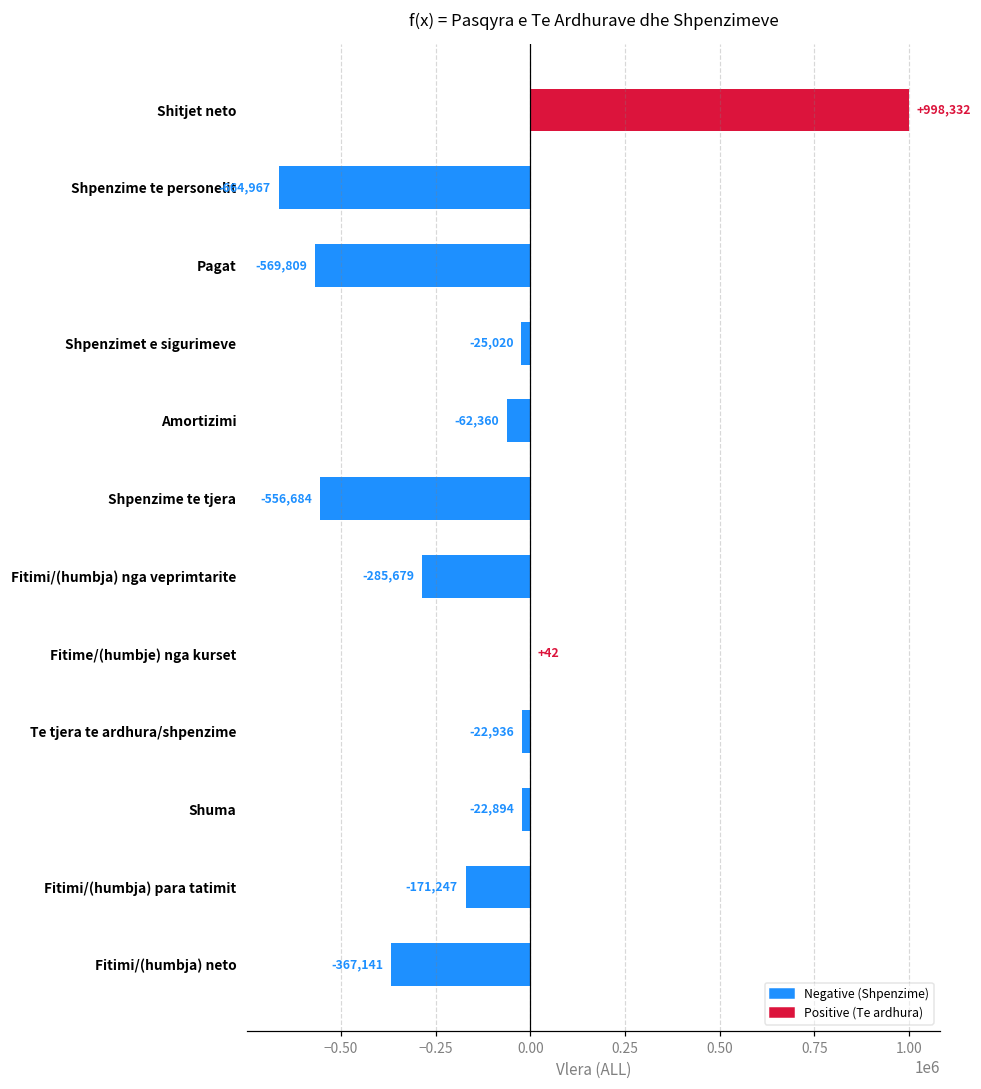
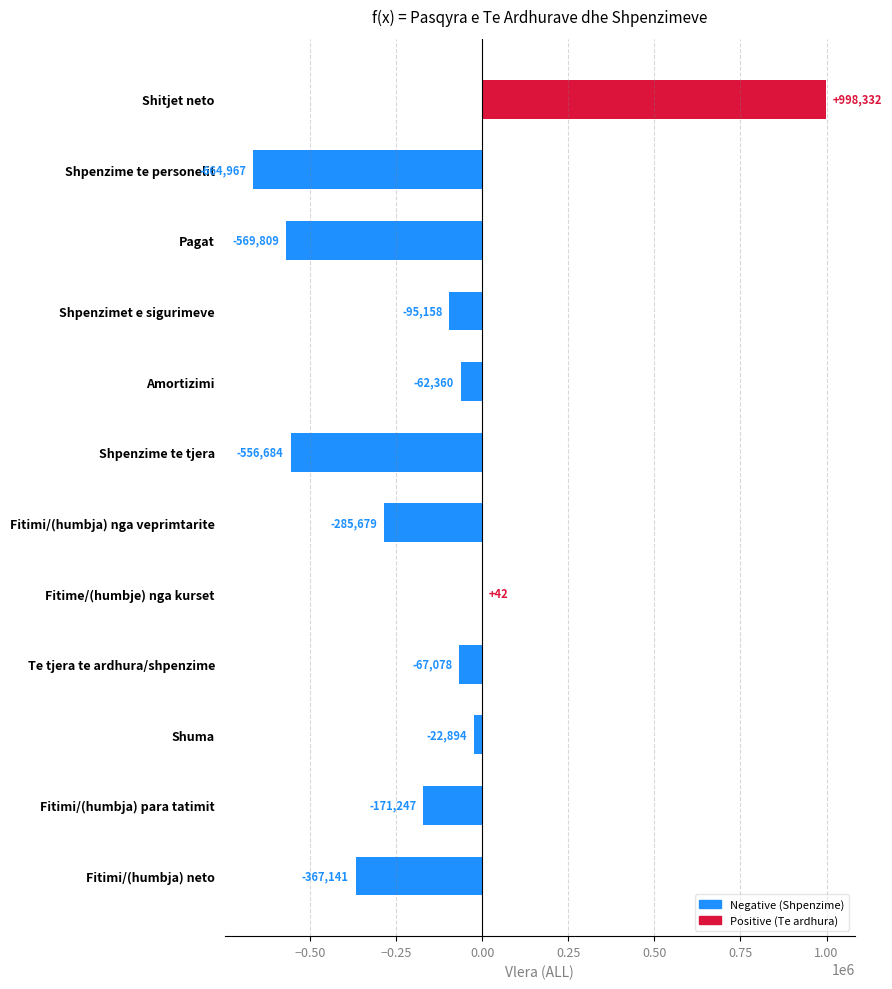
  {
    "Shitjet neto": "+998,332",
    "Shpenzime te personelit": "-664,967",
    "Pagat": "-569,809",
-   "Shpenzimet e sigurimeve": "-25,020",
+   "Shpenzimet e sigurimeve": "-95,158",
    "Amortizimi": "-62,360",
    "Shpenzime te tjera": "-556,684",
    "Fitimi/(humbja) nga veprimtarite": "-285,679",
    "Fitime/(humbje) nga kurset": "+42",
-   "Te tjera te ardhura/shpenzime": "-22,936",
+   "Te tjera te ardhura/shpenzime": "-67,078",
    "Shuma": "-22,894",
    "Fitimi/(humbja) para tatimit": "-171,247",
    "Fitimi/(humbja) neto": "-367,141"
  }
